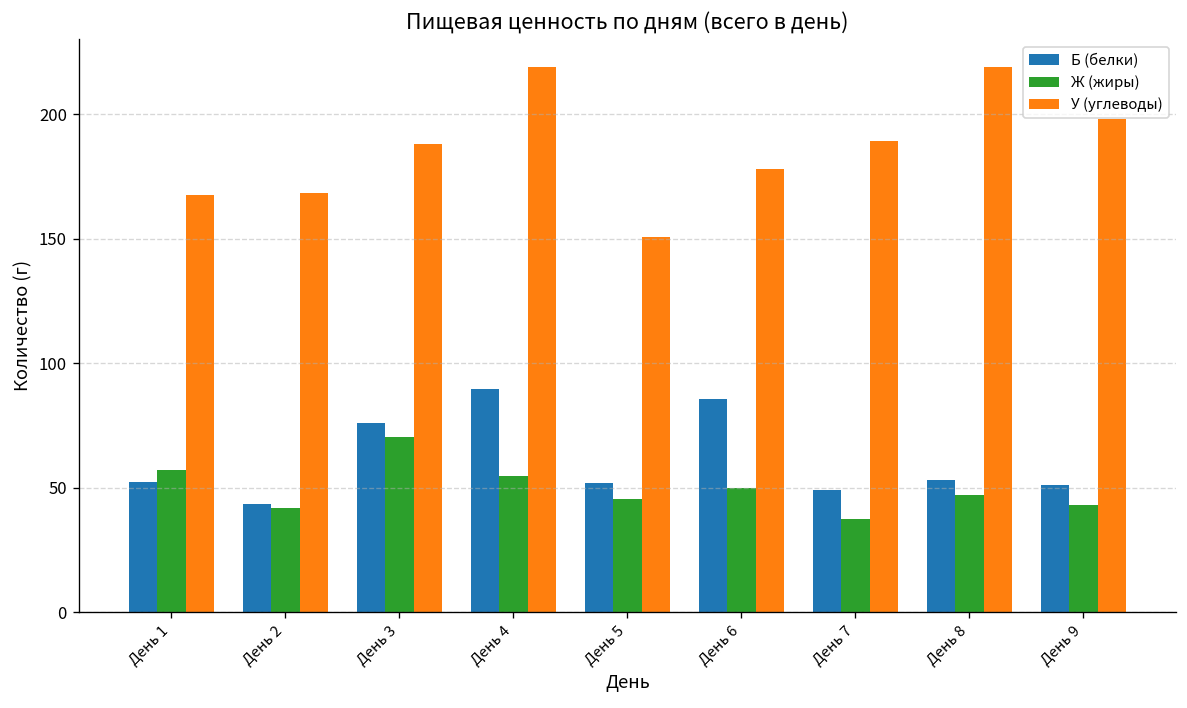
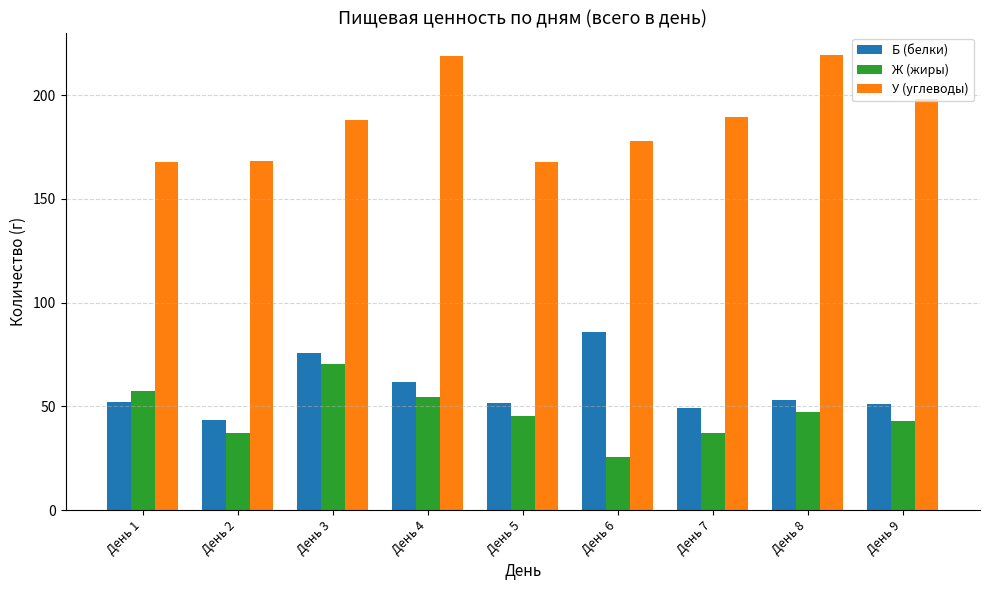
  {
    "Б (белки)": {
      "День 1": 52,
      "День 2": 43,
      "День 3": 76,
-     "День 4": 90,
+     "День 4": 62,
      "День 5": 52,
      "День 6": 86,
      "День 7": 49,
      "День 8": 53,
      "День 9": 51
    },
    "Ж (жиры)": {
      "День 1": 57,
-     "День 2": 42,
+     "День 2": 37,
      "День 3": 70,
      "День 4": 54,
      "День 5": 46,
-     "День 6": 50,
+     "День 6": 26,
      "День 7": 37,
      "День 8": 47,
      "День 9": 43
    },
    "У (углеводы)": {
      "День 1": 168,
      "День 2": 168,
      "День 3": 188,
      "День 4": 219,
-     "День 5": 150,
+     "День 5": 168,
      "День 6": 178,
      "День 7": 189,
      "День 8": 219
    }
  }
